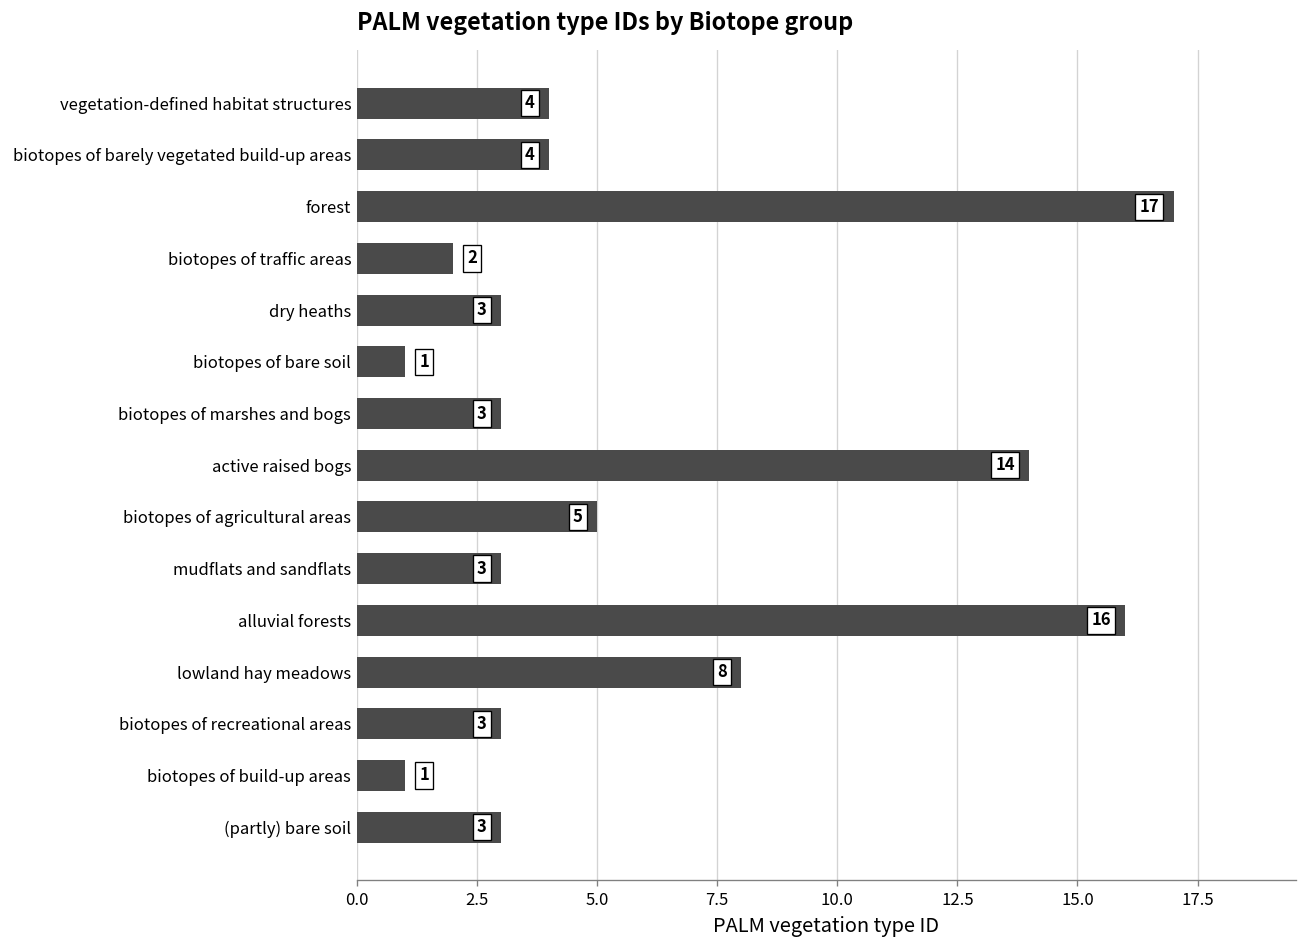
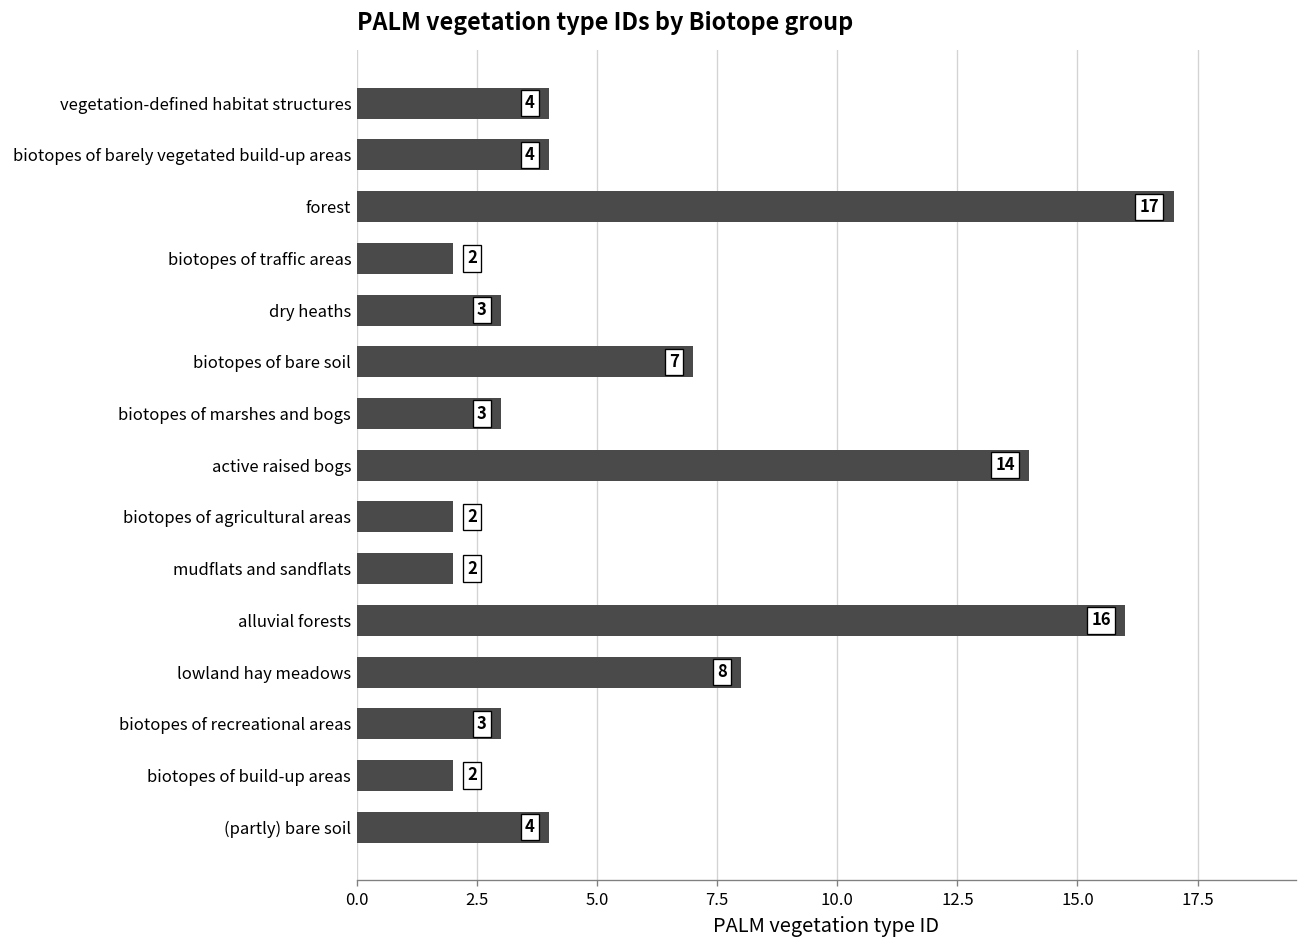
  {
-   "biotopes of bare soil": 1,
-   "biotopes of agricultural areas": 5,
-   "mudflats and sandflats": 3,
-   "biotopes of build-up areas": 1,
-   "(partly) bare soil": 3
+   "biotopes of bare soil": 7,
+   "biotopes of agricultural areas": 2,
+   "mudflats and sandflats": 2,
+   "biotopes of build-up areas": 2,
+   "(partly) bare soil": 4
  }
